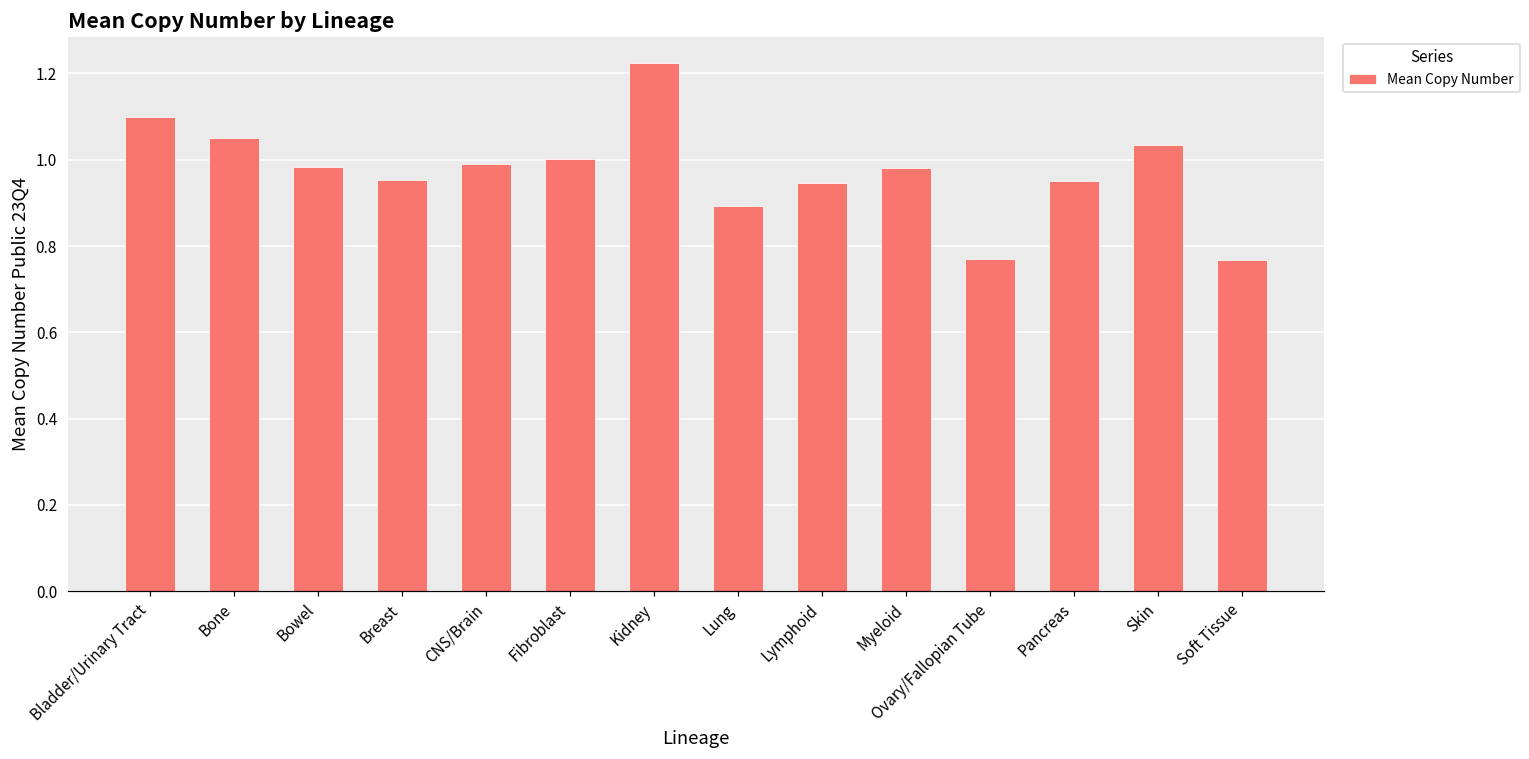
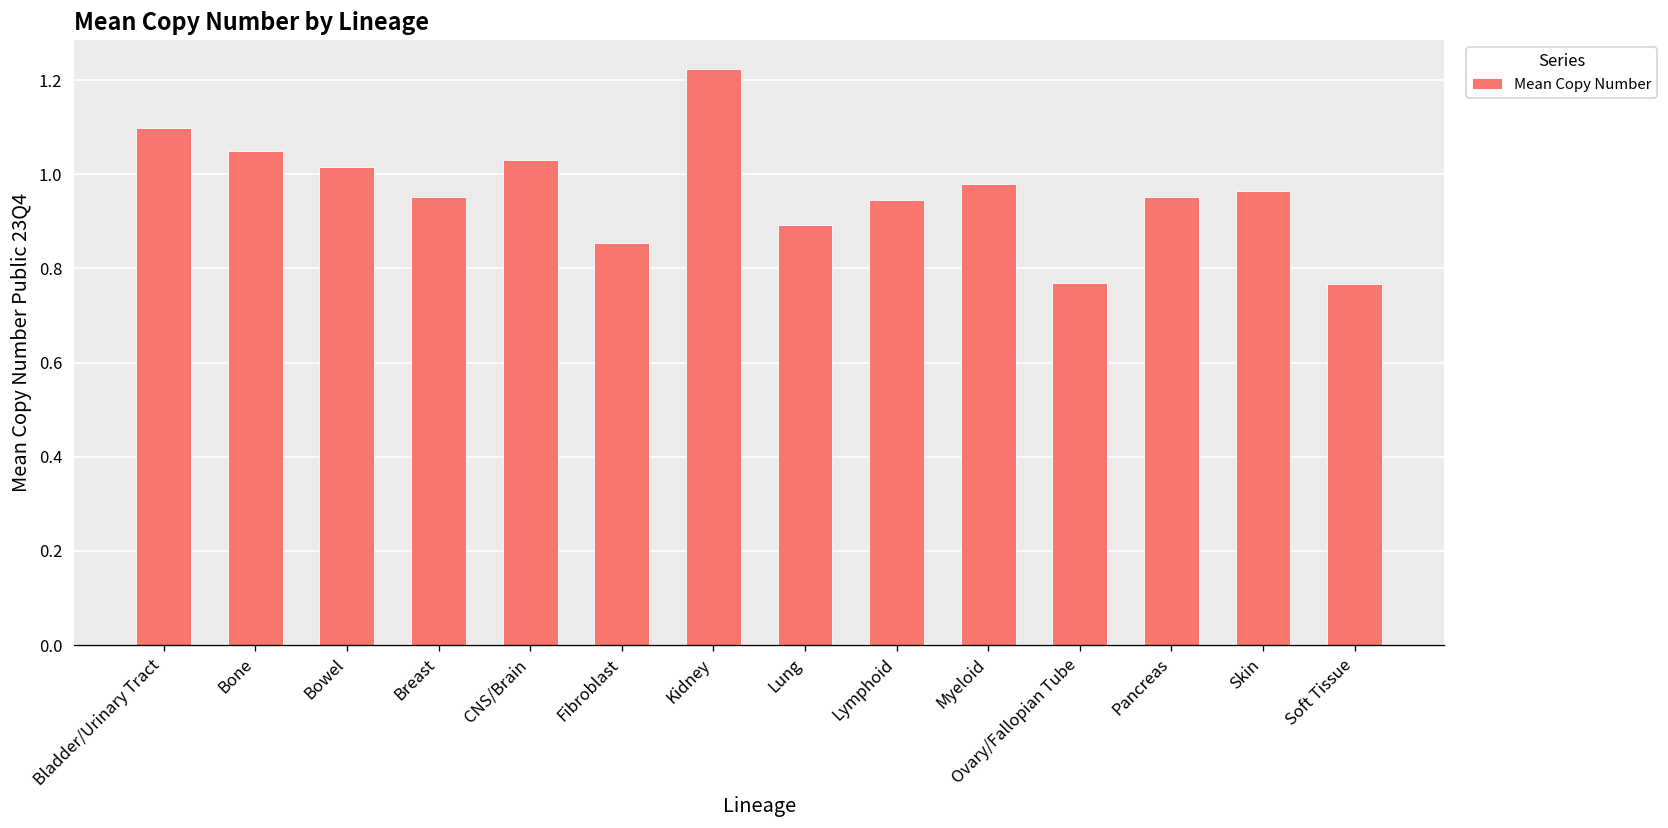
  {
    "Bladder/Urinary Tract": 1.10,
    "Bone": 1.05,
-   "Bowel": 0.98,
+   "Bowel": 1.02,
    "Breast": 0.95,
-   "CNS/Brain": 0.99,
-   "Fibroblast": 1.00,
+   "CNS/Brain": 1.03,
+   "Fibroblast": 0.85,
    "Kidney": 1.22,
    "Lung": 0.89,
    "Lymphoid": 0.95,
    "Myeloid": 0.98,
    "Ovary/Fallopian Tube": 0.77,
    "Pancreas": 0.95,
-   "Skin": 1.03,
+   "Skin": 0.97,
    "Soft Tissue": 0.77
  }
